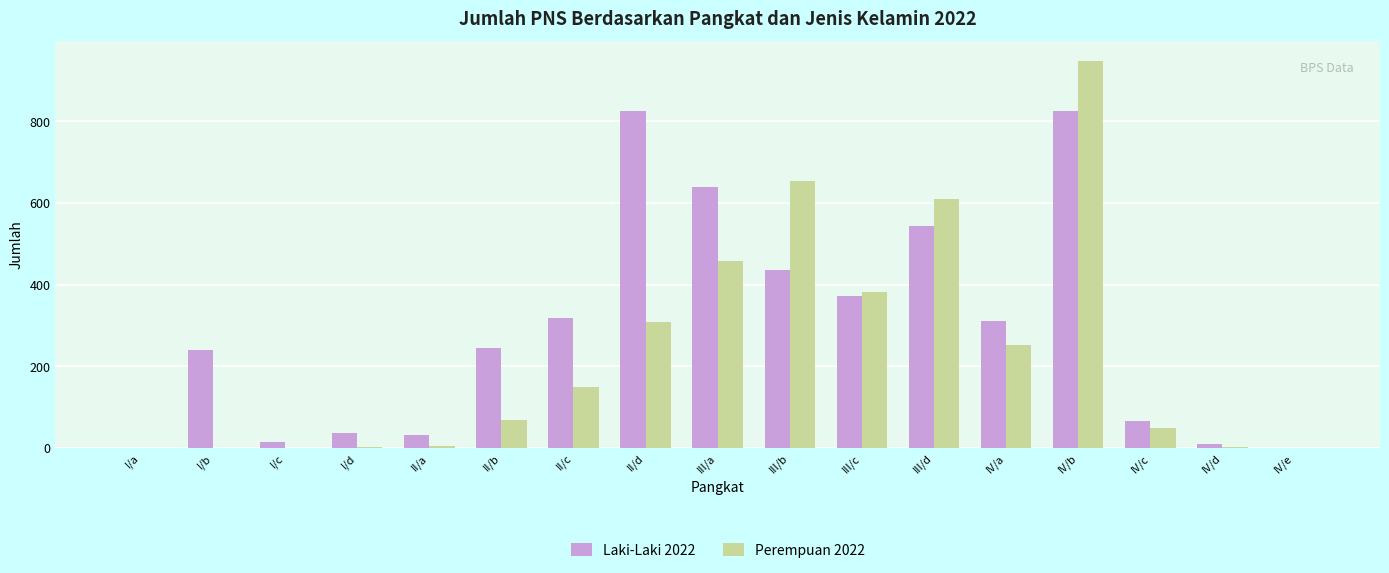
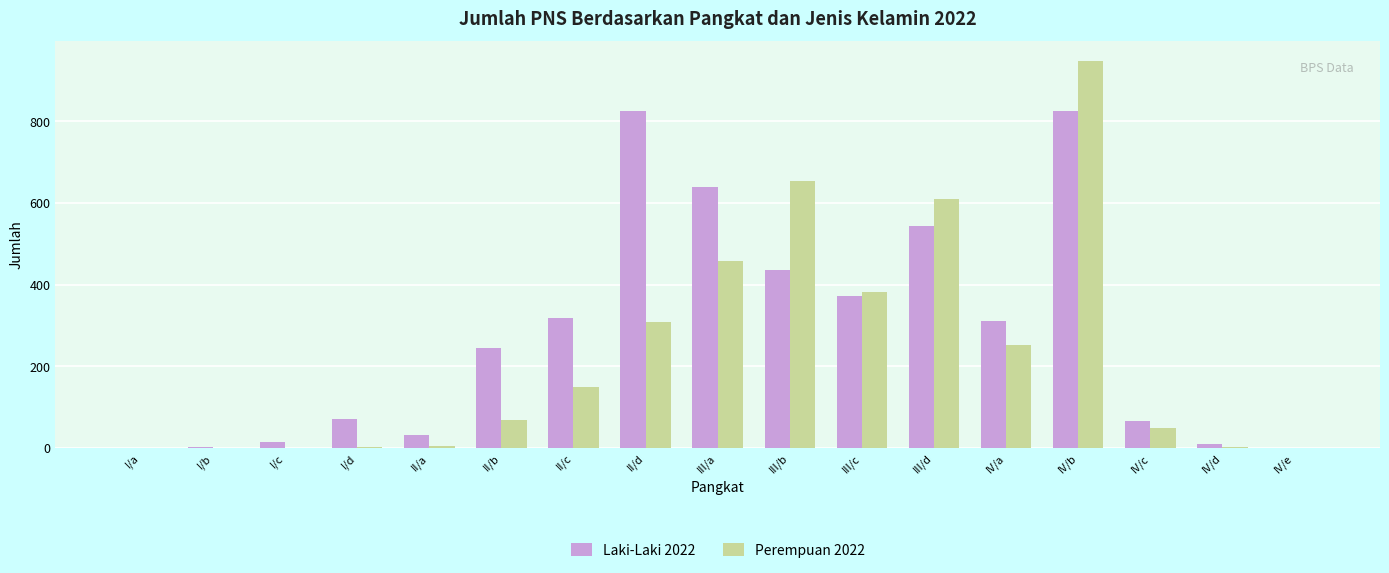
  {
    "Laki-Laki 2022": {
-     "I/b": 240,
+     "I/b": 0,
      "I/c": 20,
-     "I/d": 40,
+     "I/d": 70,
      "II/a": 30,
      "II/b": 250,
      "II/c": 320,
      "II/d": 830,
      "III/a": 640,
      "III/b": 440,
      "III/c": 370,
      "III/d": 540,
      "IV/a": 310,
      "IV/b": 830,
      "IV/c": 70,
      "IV/d": 10
    },
    "Perempuan 2022": {
      "I/a": 0,
      "I/b": 0,
      "I/c": 0,
      "II/b": 70,
      "II/c": 150,
      "II/d": 310,
      "III/a": 460,
      "III/b": 660,
      "III/c": 380,
      "III/d": 610,
      "IV/a": 250,
      "IV/b": 950,
      "IV/c": 50
    }
  }
